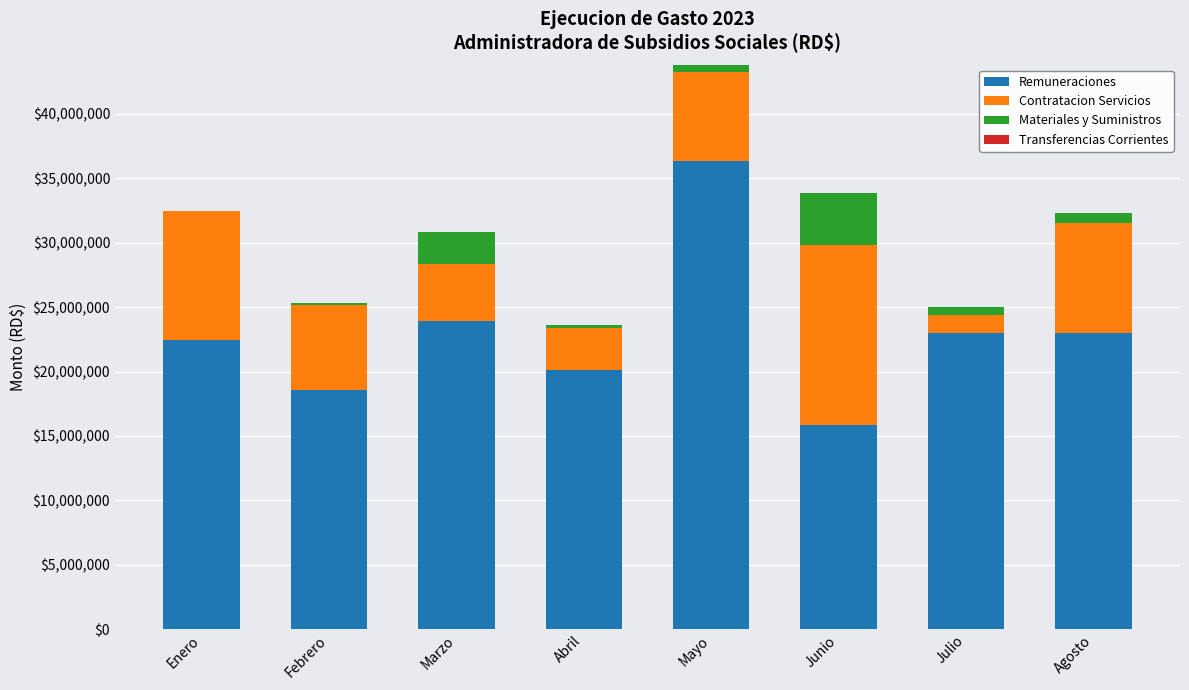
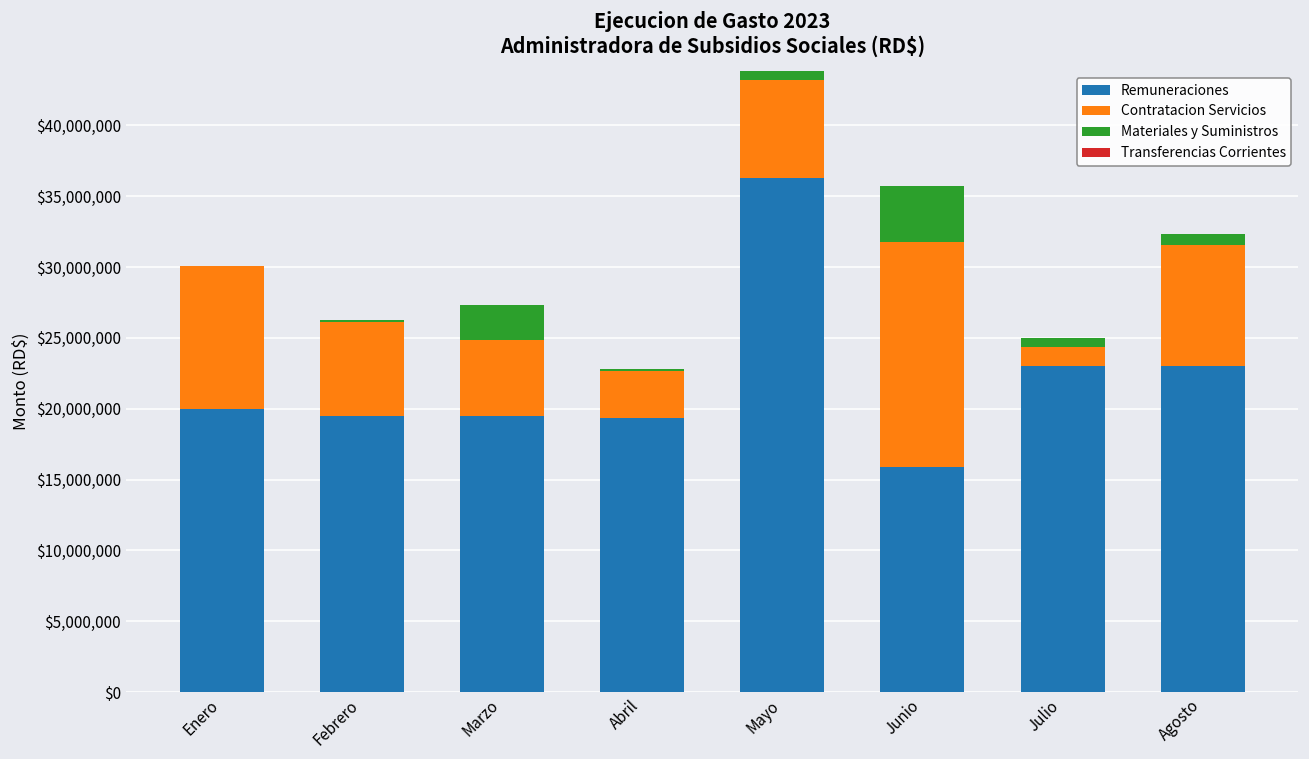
  {
    "Remuneraciones": {
-     "Enero": "$22,400,000",
-     "Febrero": "$18,500,000",
-     "Marzo": "$23,900,000",
-     "Abril": "$20,100,000",
+     "Enero": "$20,000,000",
+     "Febrero": "$19,500,000",
+     "Marzo": "$19,500,000",
+     "Abril": "$19,400,000",
      "Mayo": "$36,300,000",
      "Junio": "$15,900,000",
      "Julio": "$23,000,000",
      "Agosto": "$23,000,000"
    },
    "Contratacion Servicios": {
      "Enero": "$10,100,000",
      "Febrero": "$6,700,000",
-     "Marzo": "$4,400,000",
+     "Marzo": "$5,300,000",
      "Abril": "$3,300,000",
      "Mayo": "$6,900,000",
-     "Junio": "$14,000,000",
+     "Junio": "$15,900,000",
      "Julio": "$1,300,000",
      "Agosto": "$8,600,000"
    },
    "Transferencias Corrientes": {
      "Enero": "$0",
      "Febrero": "$0",
      "Abril": "$0"
    }
  }
